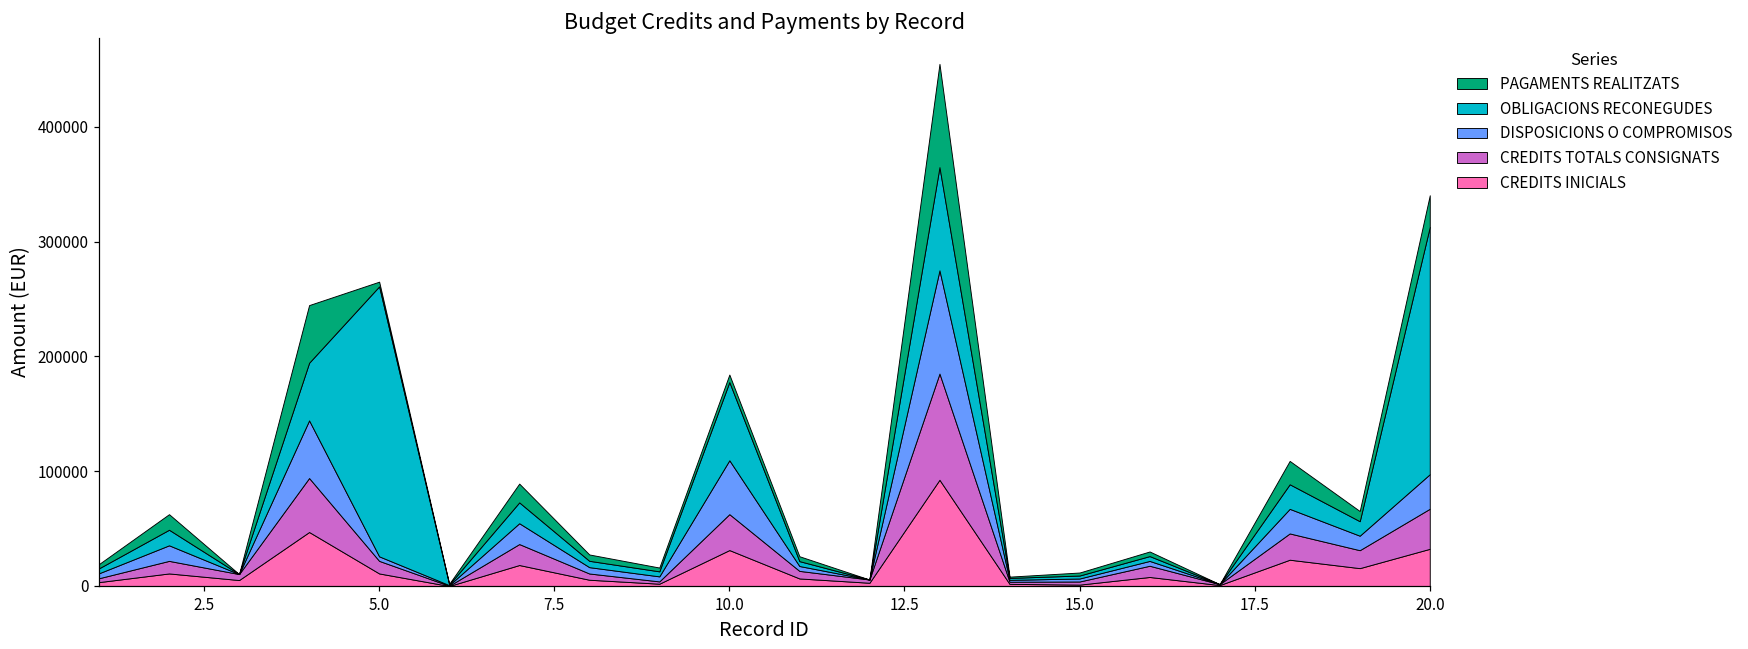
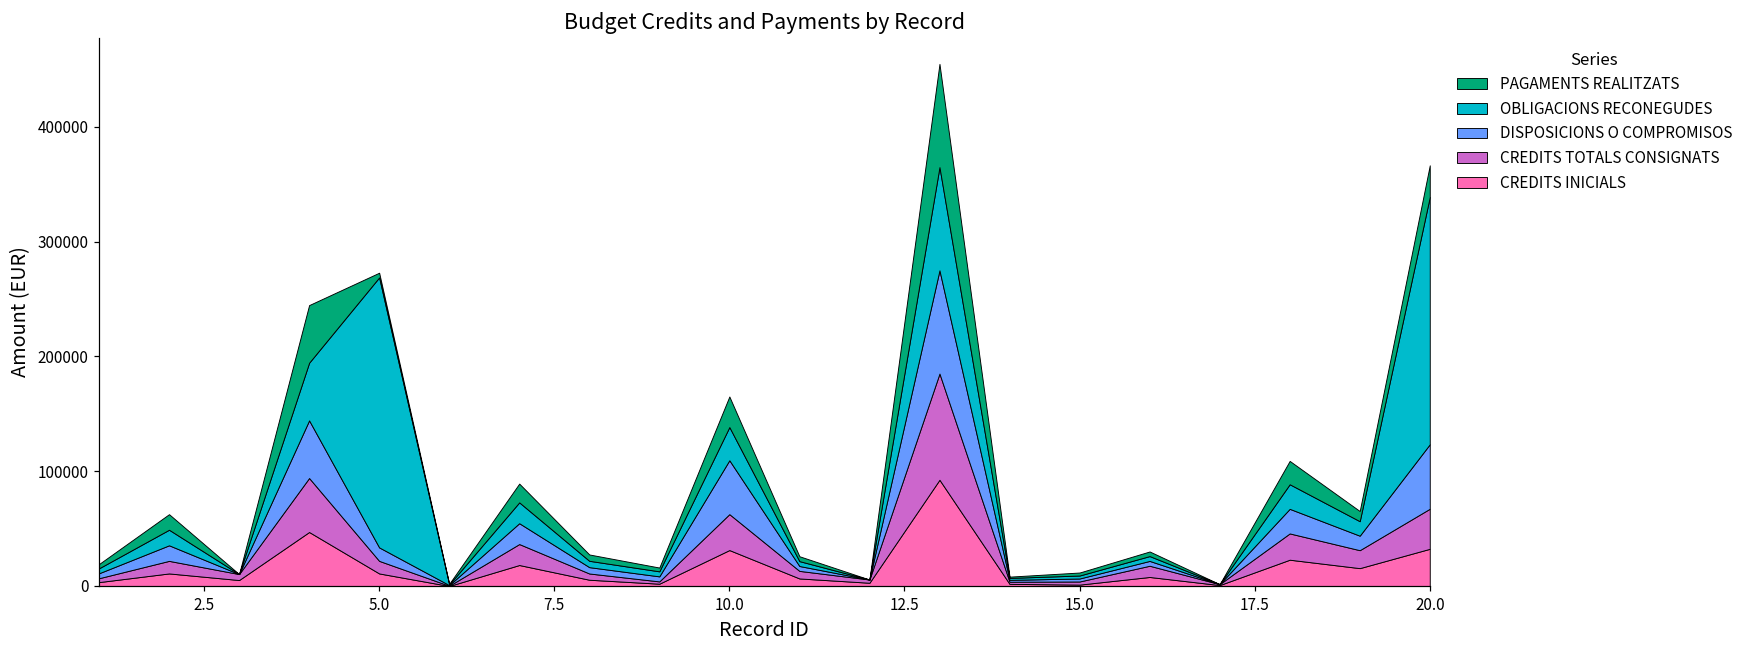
  {
    "DISPOSICIONS O COMPROMISOS": {
-     "5.0": 4000,
-     "20.0": 30000
+     "5.0": 12000,
+     "20.0": 56000
    },
    "OBLIGACIONS RECONEGUDES": {
-     "10.0": 68000
+     "10.0": 29000
    },
    "PAGAMENTS REALITZATS": {
      "5.0": 4000,
-     "10.0": 7000,
+     "10.0": 27000,
      "15.0": 3000,
      "20.0": 28000
    }
  }
